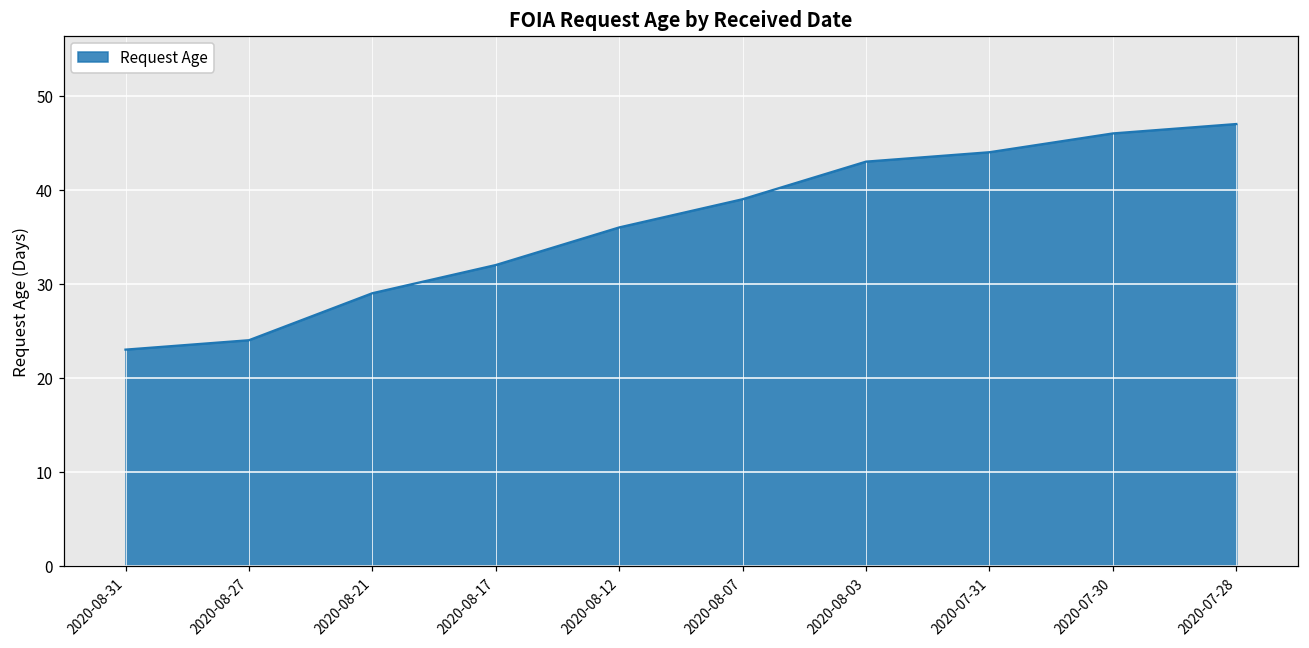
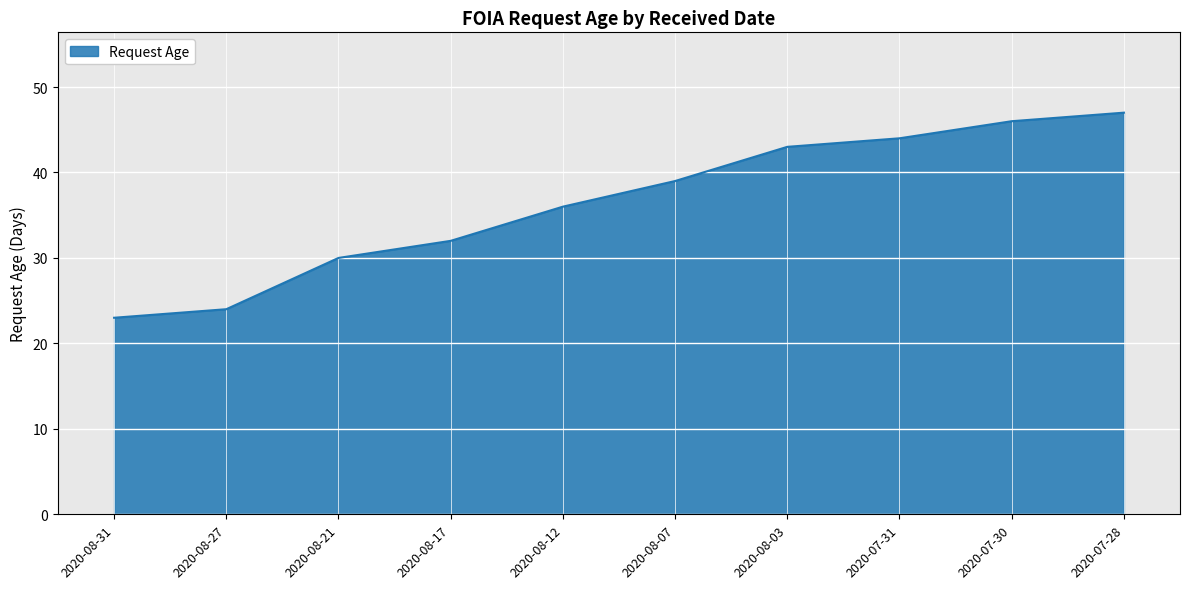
  {
    "2020-08-31": 23,
    "2020-08-27": 24,
-   "2020-08-21": 29,
+   "2020-08-21": 30,
    "2020-08-17": 32,
    "2020-08-12": 36,
    "2020-08-07": 39,
    "2020-08-03": 43,
    "2020-07-31": 44,
    "2020-07-30": 46,
    "2020-07-28": 47
  }
